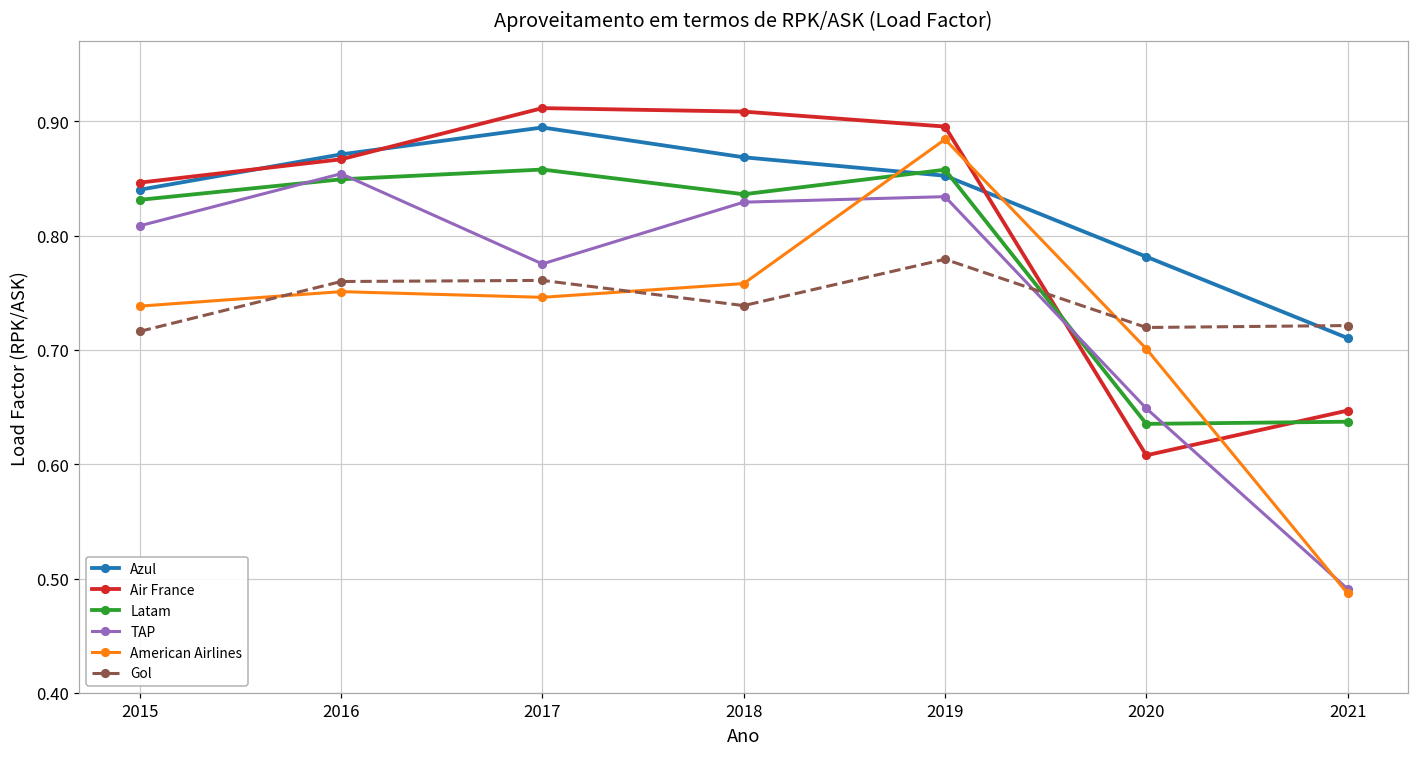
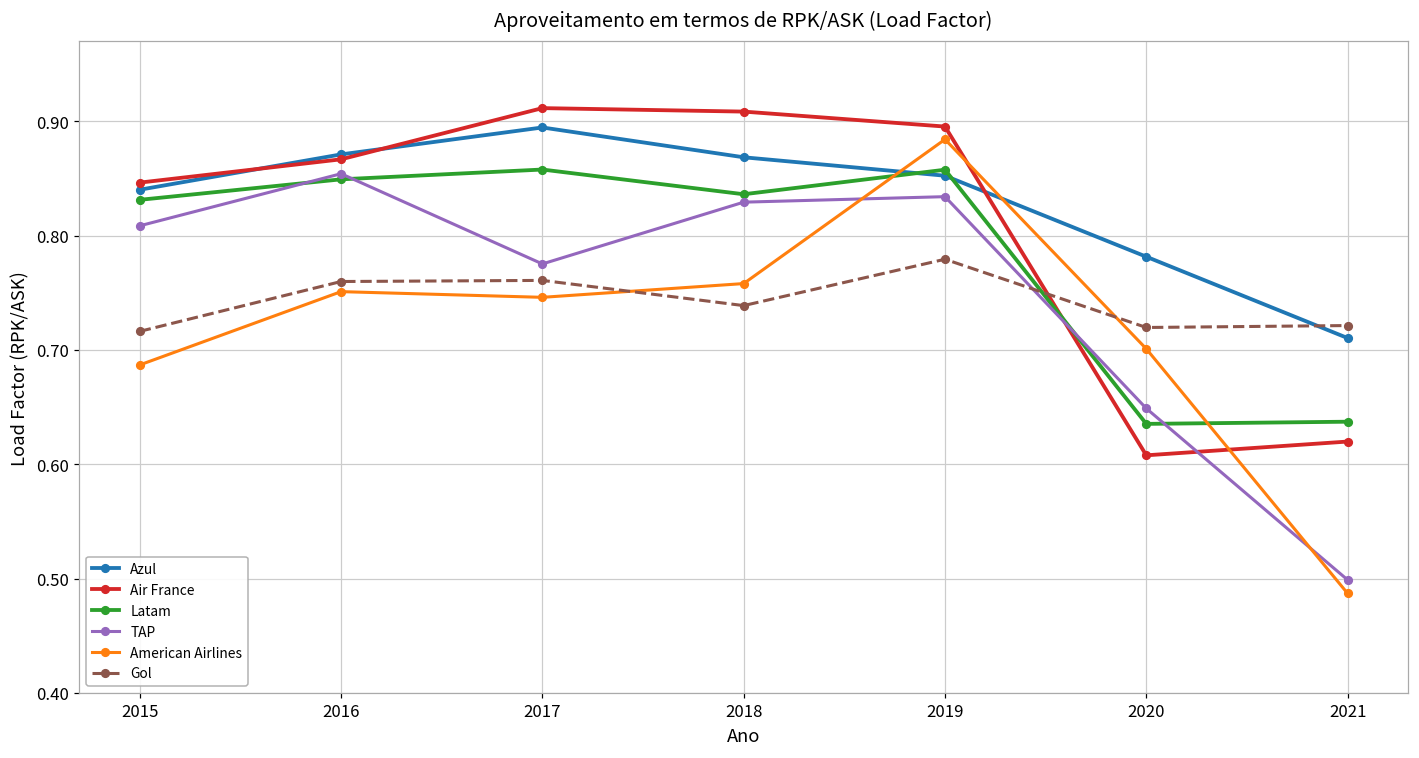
  {
    "Azul": {
      "2015": 0.840,
      "2016": 0.871,
      "2017": 0.895,
      "2018": 0.869,
      "2019": 0.852,
      "2020": 0.782,
      "2021": 0.710
    },
    "Air France": {
      "2015": 0.846,
      "2016": 0.867,
      "2017": 0.912,
      "2018": 0.909,
      "2019": 0.896,
      "2020": 0.608,
-     "2021": 0.647
+     "2021": 0.620
    },
    "Latam": {
      "2015": 0.831,
      "2016": 0.849,
      "2017": 0.858,
      "2018": 0.836,
      "2019": 0.858,
      "2020": 0.635,
      "2021": 0.637
    },
    "TAP": {
      "2015": 0.809,
      "2016": 0.854,
      "2017": 0.775,
      "2018": 0.829,
      "2019": 0.834,
      "2020": 0.649,
-     "2021": 0.491
+     "2021": 0.499
    },
    "American Airlines": {
-     "2015": 0.738,
+     "2015": 0.687,
      "2016": 0.751,
      "2017": 0.746,
      "2018": 0.758,
      "2019": 0.884,
      "2020": 0.701,
      "2021": 0.487
    },
    "Gol": {
      "2015": 0.716,
      "2016": 0.760,
      "2017": 0.761,
      "2018": 0.739,
      "2019": 0.779,
      "2020": 0.720,
      "2021": 0.721
    }
  }
